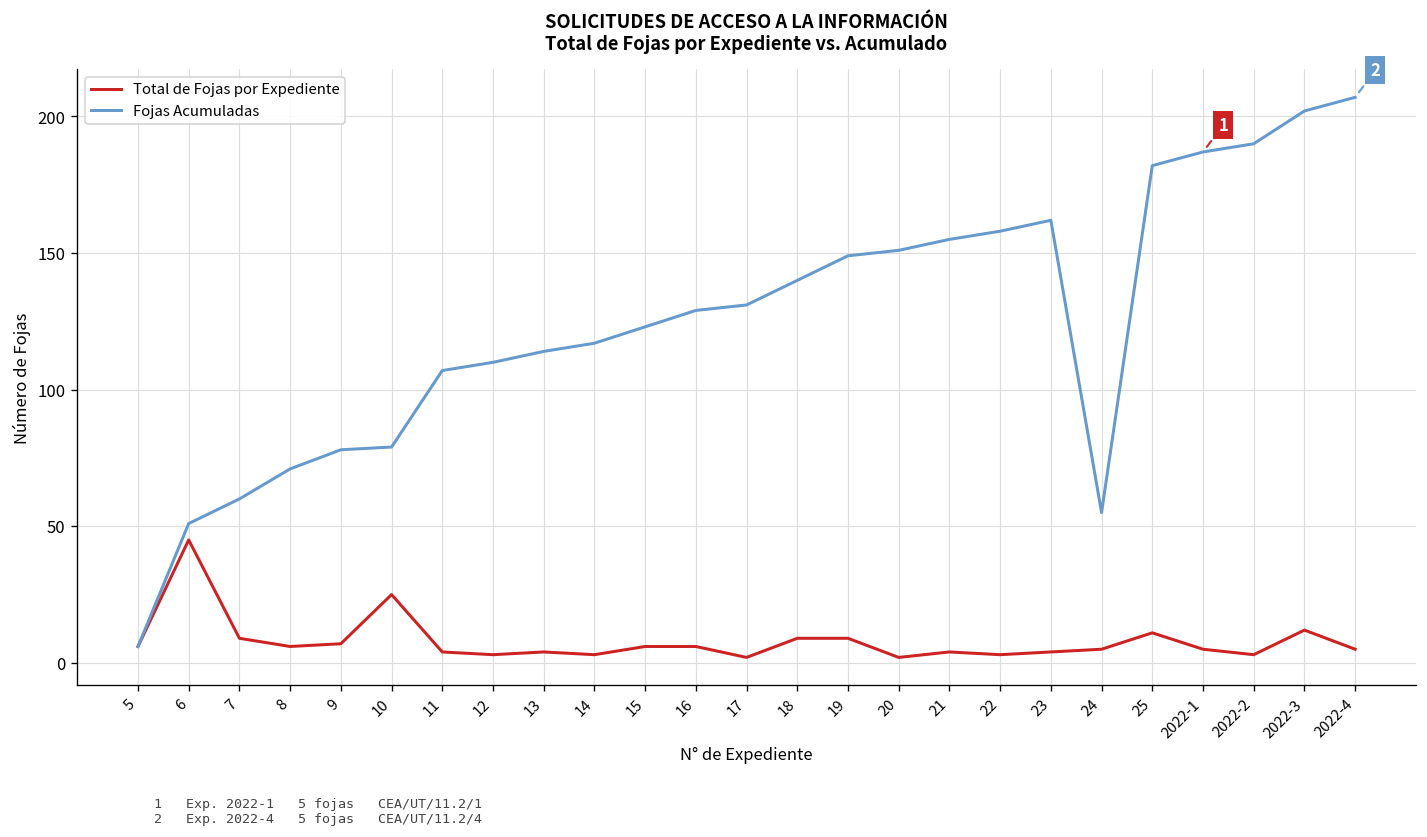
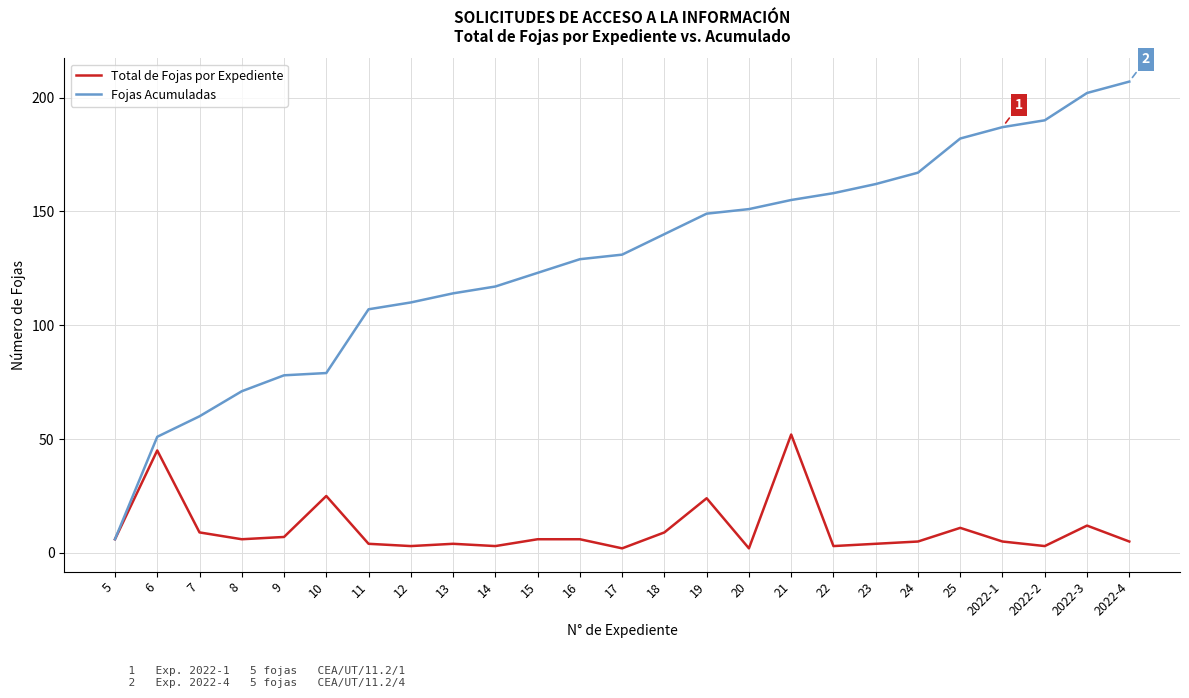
  {
    "Total de Fojas por Expediente": {
      "6": 45,
      "7": 9,
      "8": 6,
      "9": 7,
      "10": 25,
      "11": 4,
      "12": 3,
      "13": 4,
      "14": 3,
      "15": 6,
      "16": 6,
      "17": 2,
      "18": 9,
-     "19": 9,
+     "19": 24,
      "20": 2,
-     "21": 4,
+     "21": 52,
      "22": 3,
      "23": 4,
      "24": 5,
      "25": 11,
      "2022-1": 5,
      "2022-2": 3,
      "2022-3": 12,
      "2022-4": 5
    },
    "Fojas Acumuladas": {
      "6": 51,
      "7": 60,
      "8": 71,
      "9": 78,
      "10": 79,
      "11": 107,
      "12": 110,
      "13": 114,
      "14": 117,
      "15": 123,
      "16": 129,
      "17": 131,
      "18": 140,
      "19": 149,
      "20": 151,
      "21": 155,
      "22": 158,
      "23": 162,
-     "24": 55,
+     "24": 167,
      "25": 182,
      "2022-2": 190,
      "2022-3": 202,
      "2022-4": 207
    }
  }
